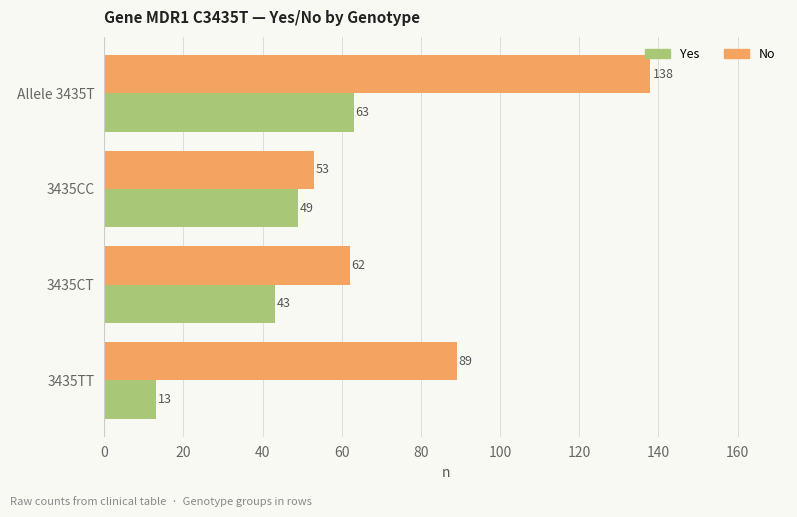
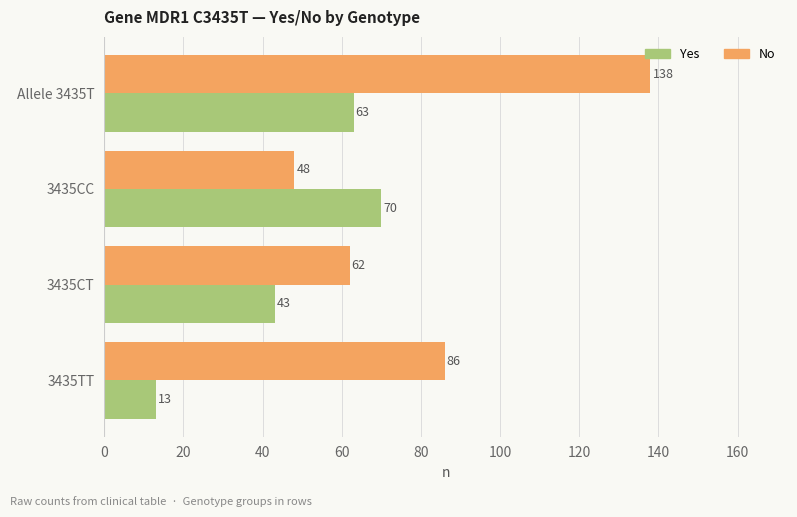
  {
    "Yes": {
      "Allele 3435T": 63,
-     "3435CC": 49,
+     "3435CC": 70,
      "3435CT": 43,
      "3435TT": 13
    },
    "No": {
      "Allele 3435T": 138,
-     "3435CC": 53,
+     "3435CC": 48,
      "3435CT": 62,
-     "3435TT": 89
+     "3435TT": 86
    }
  }
